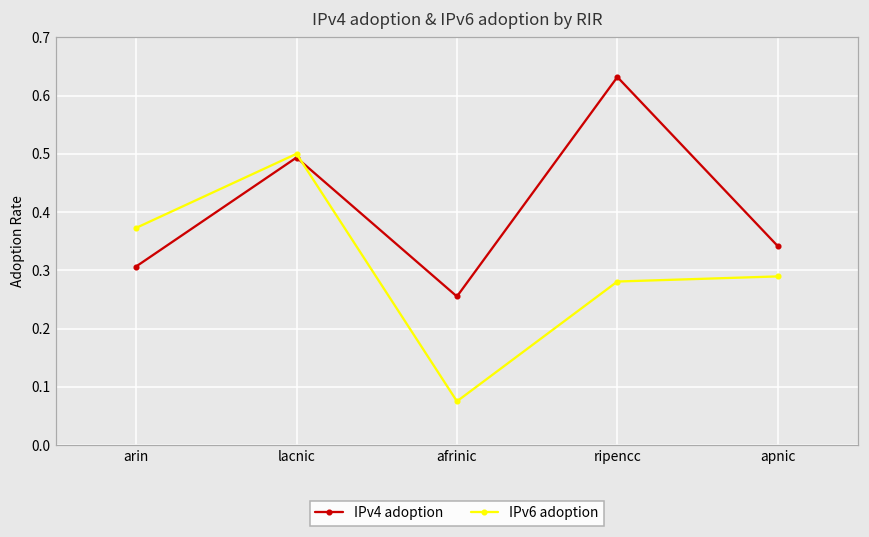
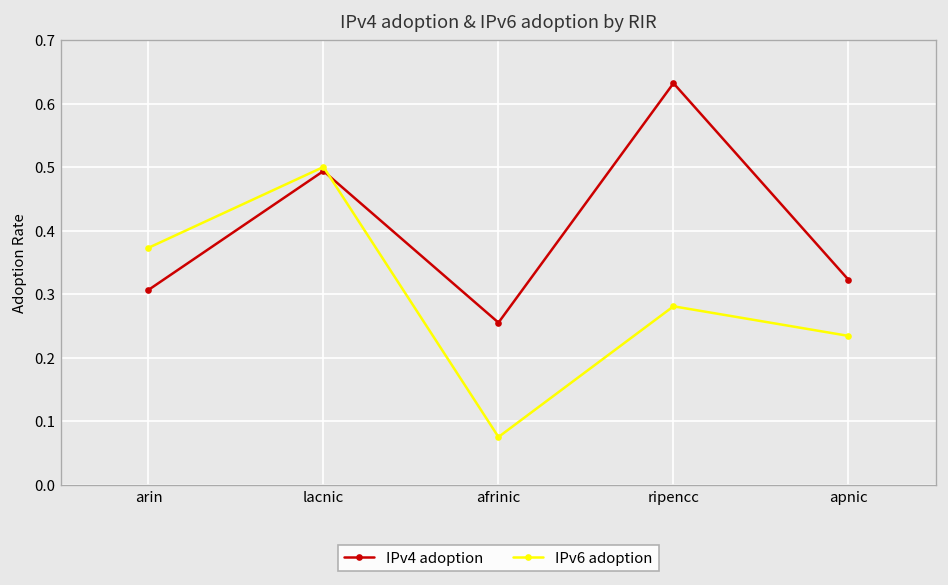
  {
    "IPv4 adoption": {
      "arin": 0.31,
      "lacnic": 0.49,
      "afrinic": 0.26,
      "ripencc": 0.63,
-     "apnic": 0.34
+     "apnic": 0.32
    },
    "IPv6 adoption": {
      "arin": 0.37,
      "lacnic": 0.50,
      "afrinic": 0.07,
      "ripencc": 0.28,
-     "apnic": 0.29
+     "apnic": 0.23
    }
  }
